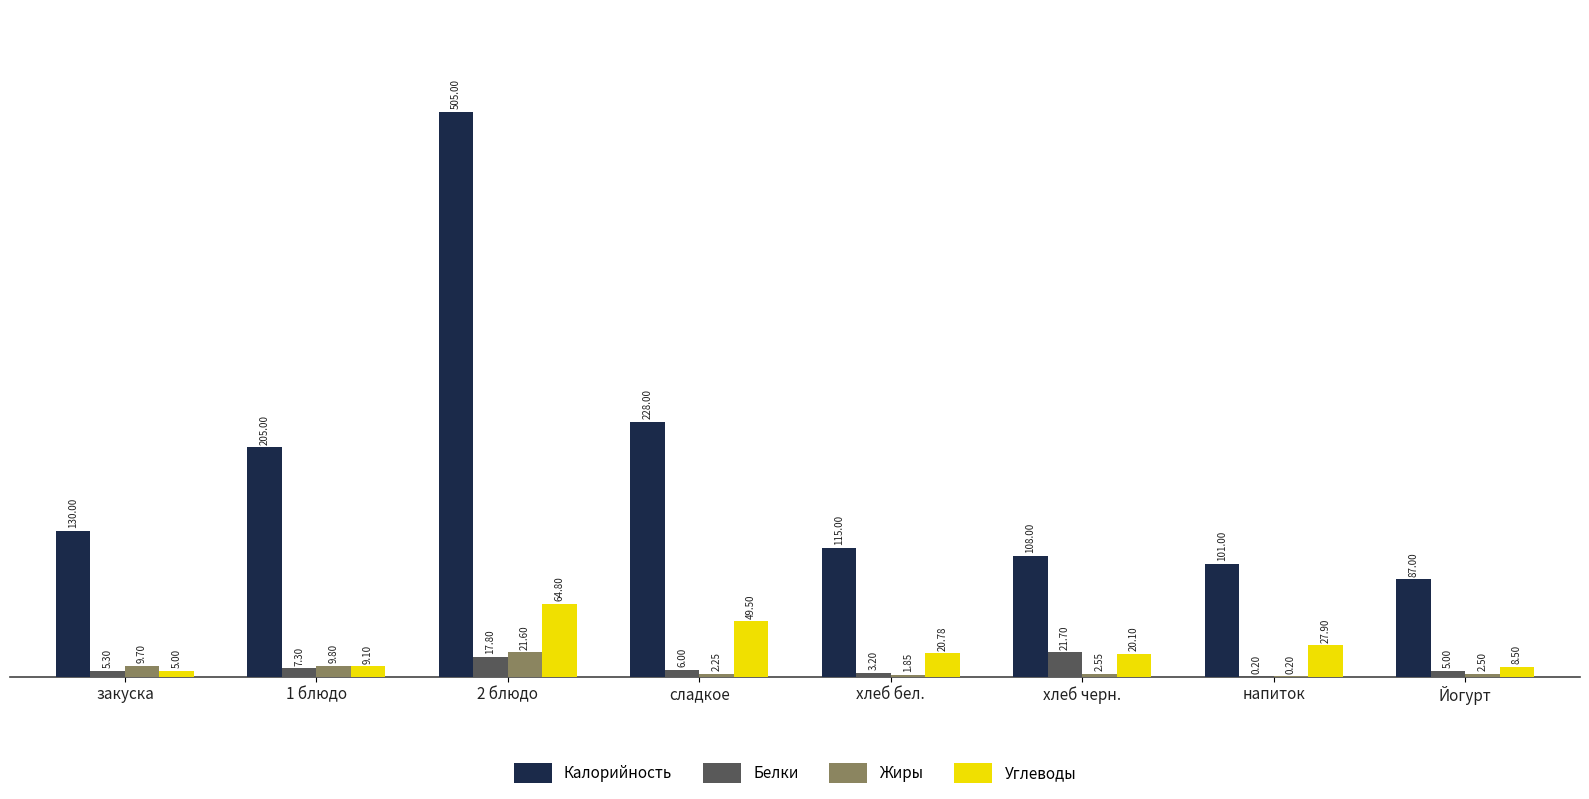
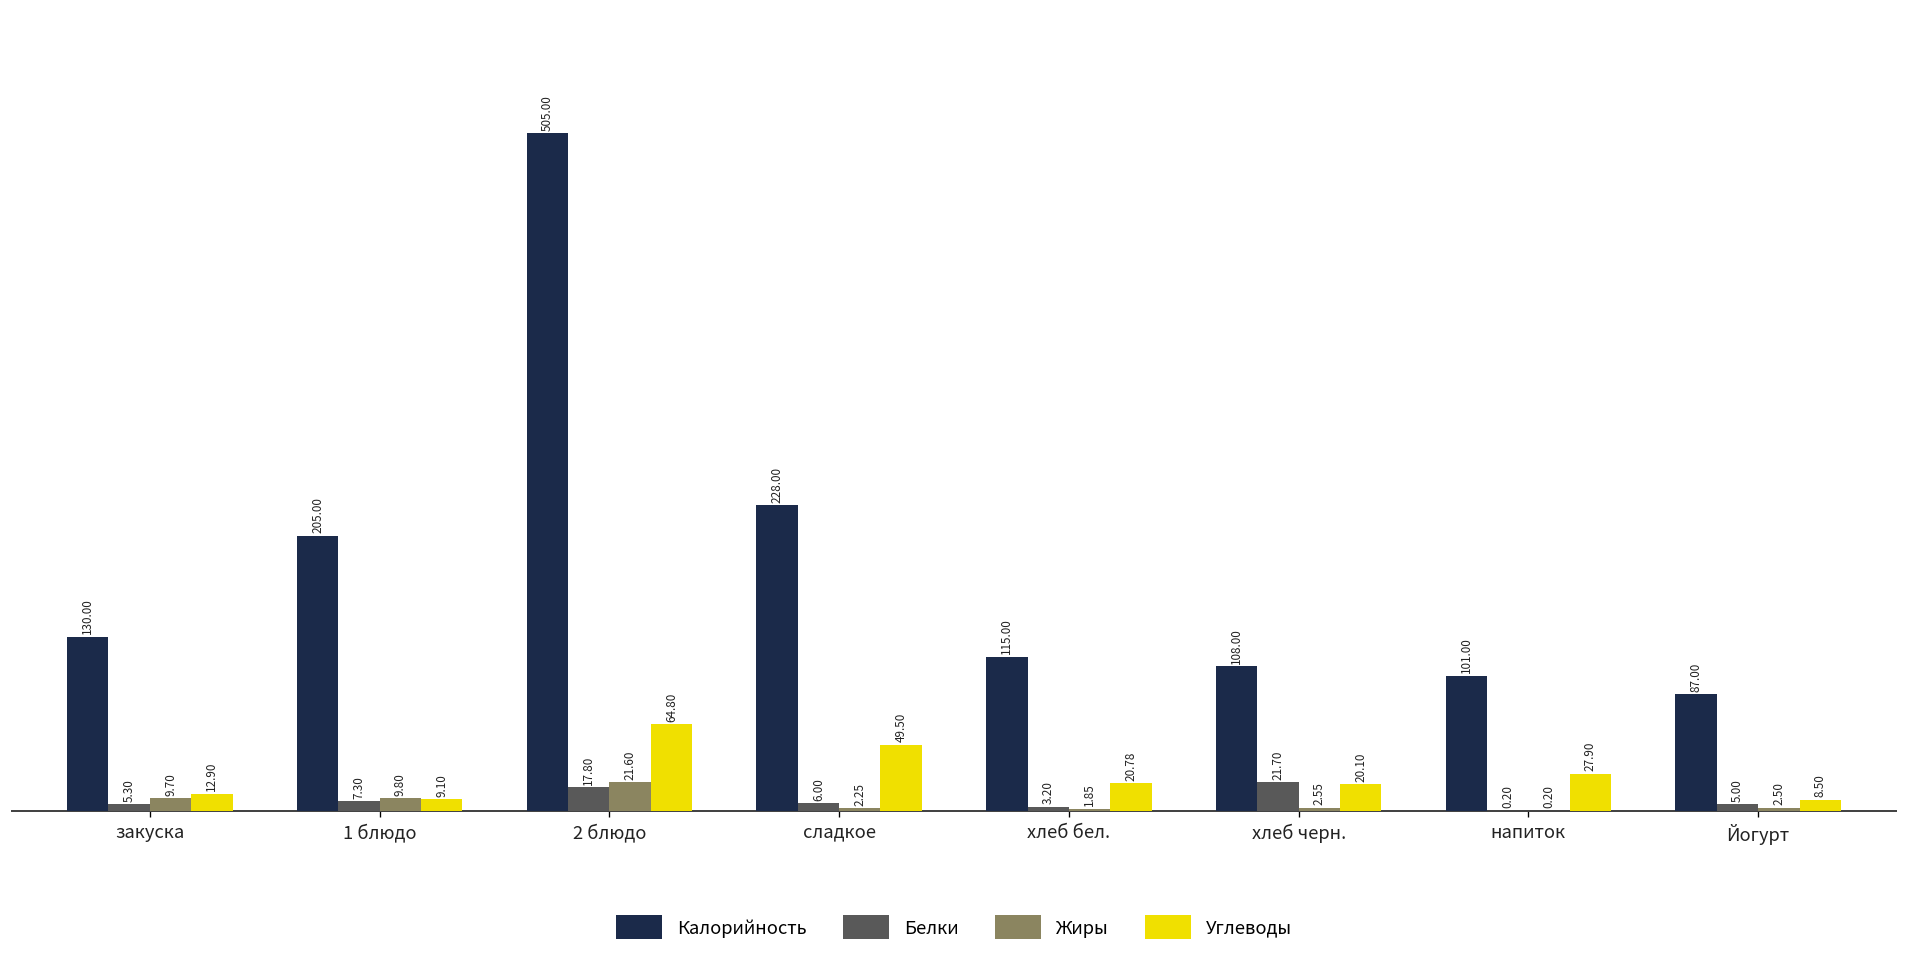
  {
    "Калорийность": {
      "закуска": 130.00,
      "1 блюдо": 205.00,
      "2 блюдо": 505.00,
      "сладкое": 228.00,
      "хлеб бел.": 115.00,
      "хлеб черн.": 108.00,
      "напиток": 101.00,
      "Йогурт": 87.00
    },
    "Белки": {
      "закуска": 5.30,
      "1 блюдо": 7.30,
      "2 блюдо": 17.80,
      "сладкое": 6.00,
      "хлеб бел.": 3.20,
      "хлеб черн.": 21.70,
      "напиток": 0.20,
      "Йогурт": 5.00
    },
    "Жиры": {
      "закуска": 9.70,
      "1 блюдо": 9.80,
      "2 блюдо": 21.60,
      "сладкое": 2.25,
      "хлеб бел.": 1.85,
      "хлеб черн.": 2.55,
      "напиток": 0.20,
      "Йогурт": 2.50
    },
    "Углеводы": {
-     "закуска": 5.00,
+     "закуска": 12.90,
      "1 блюдо": 9.10,
      "2 блюдо": 64.80,
      "сладкое": 49.50,
      "хлеб бел.": 20.78,
      "хлеб черн.": 20.10,
      "напиток": 27.90,
      "Йогурт": 8.50
    }
  }
